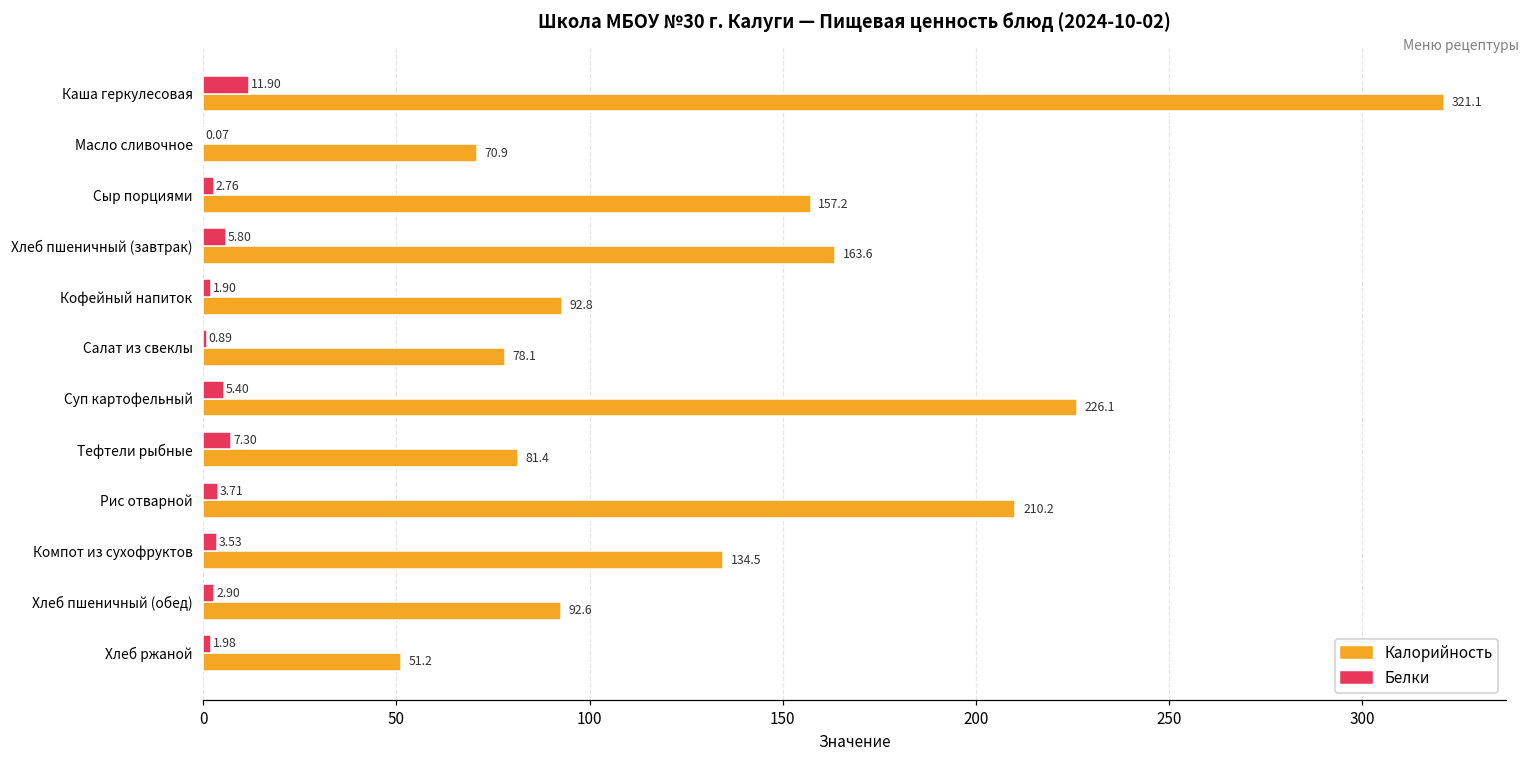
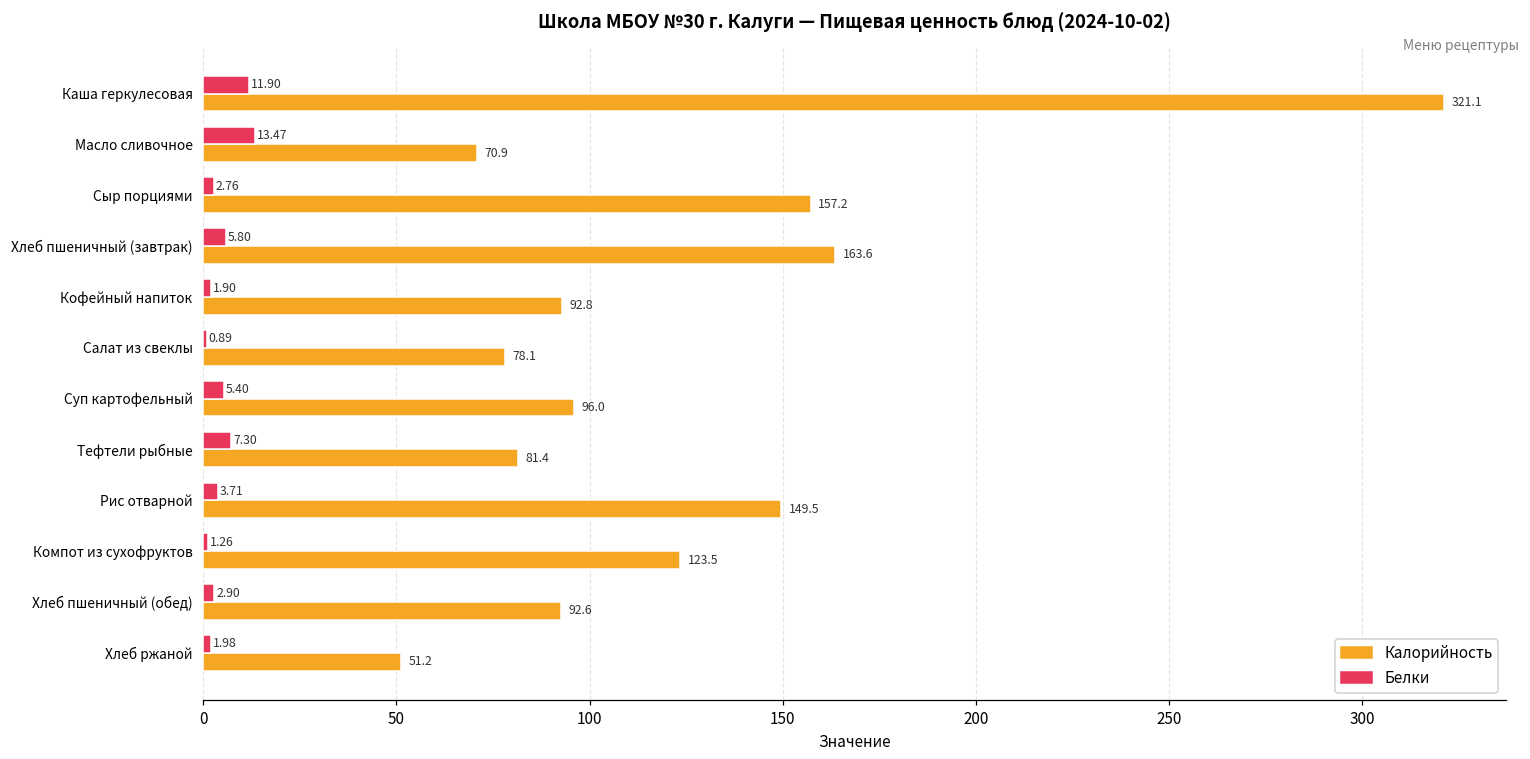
  {
    "Калорийность": {
      "Каша геркулесовая": 321.1,
      "Масло сливочное": 70.9,
      "Сыр порциями": 157.2,
      "Хлеб пшеничный (завтрак)": 163.6,
      "Кофейный напиток": 92.8,
      "Салат из свеклы": 78.1,
-     "Суп картофельный": 226.1,
+     "Суп картофельный": 96.0,
      "Тефтели рыбные": 81.4,
-     "Рис отварной": 210.2,
-     "Компот из сухофруктов": 134.5,
+     "Рис отварной": 149.5,
+     "Компот из сухофруктов": 123.5,
      "Хлеб пшеничный (обед)": 92.6,
      "Хлеб ржаной": 51.2
    },
    "Белки": {
      "Каша геркулесовая": 11.90,
-     "Масло сливочное": 0.07,
+     "Масло сливочное": 13.47,
      "Сыр порциями": 2.76,
      "Хлеб пшеничный (завтрак)": 5.80,
      "Кофейный напиток": 1.90,
      "Салат из свеклы": 0.89,
      "Суп картофельный": 5.40,
      "Тефтели рыбные": 7.30,
      "Рис отварной": 3.71,
-     "Компот из сухофруктов": 3.53,
+     "Компот из сухофруктов": 1.26,
      "Хлеб пшеничный (обед)": 2.90,
      "Хлеб ржаной": 1.98
    }
  }
